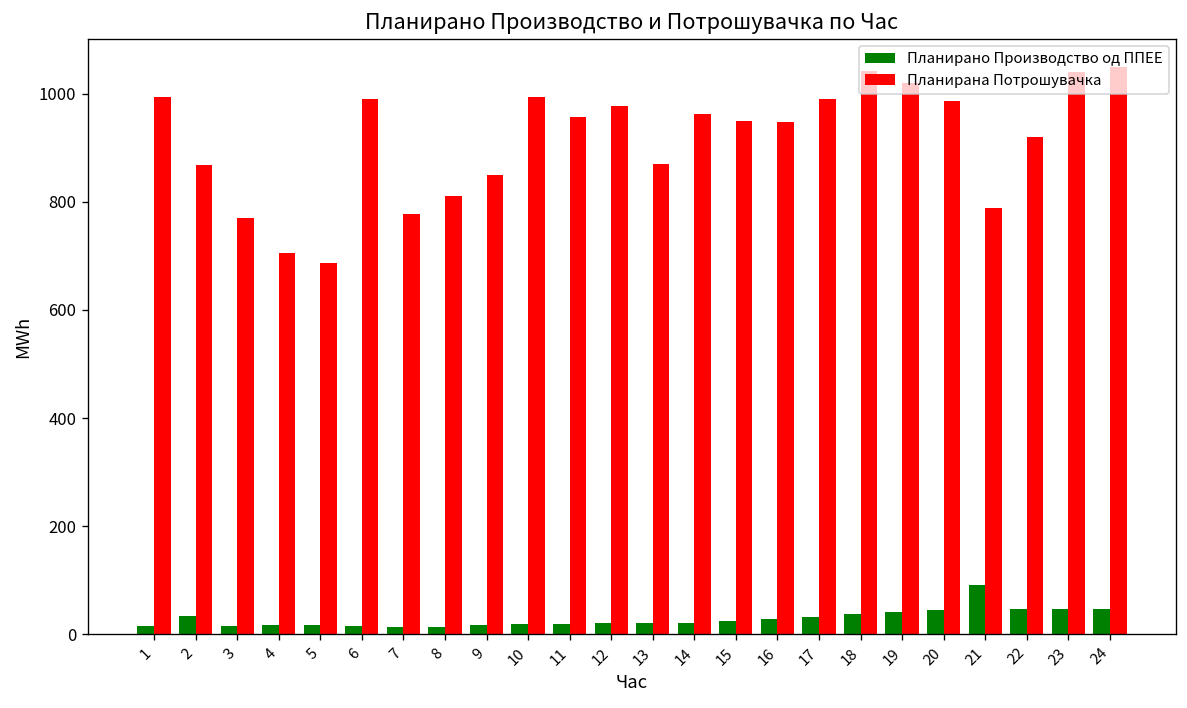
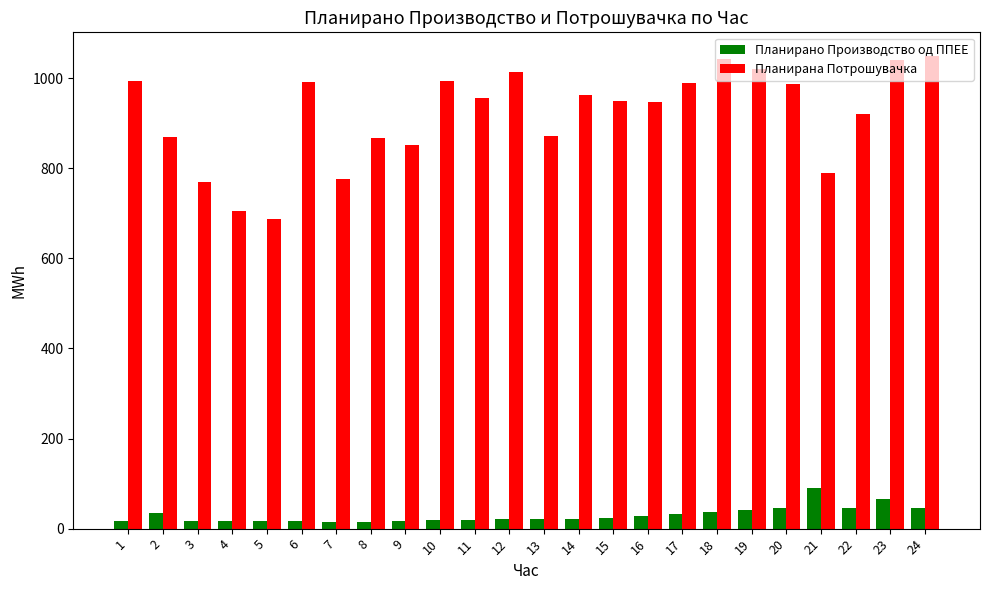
  {
    "Планирано Производство од ППЕЕ": {
      "1": 20,
      "2": 30,
      "3": 20,
      "4": 20,
      "5": 20,
      "6": 20,
      "7": 10,
      "8": 10,
      "9": 20,
      "10": 20,
      "11": 20,
      "12": 20,
      "13": 20,
      "14": 20,
      "15": 20,
      "16": 30,
      "17": 30,
      "18": 40,
      "19": 40,
      "20": 50,
      "21": 90,
      "22": 50,
-     "23": 50,
+     "23": 70,
      "24": 50
    },
    "Планирана Потрошувачка": {
      "1": 990,
      "2": 870,
      "3": 770,
      "4": 710,
      "5": 690,
      "6": 990,
      "7": 780,
-     "8": 810,
+     "8": 870,
      "9": 850,
      "10": 990,
      "11": 960,
-     "12": 980,
+     "12": 1010,
      "13": 870,
      "14": 960,
      "15": 950,
      "16": 950,
      "17": 990,
      "20": 990,
      "21": 790,
      "22": 920
    }
  }
